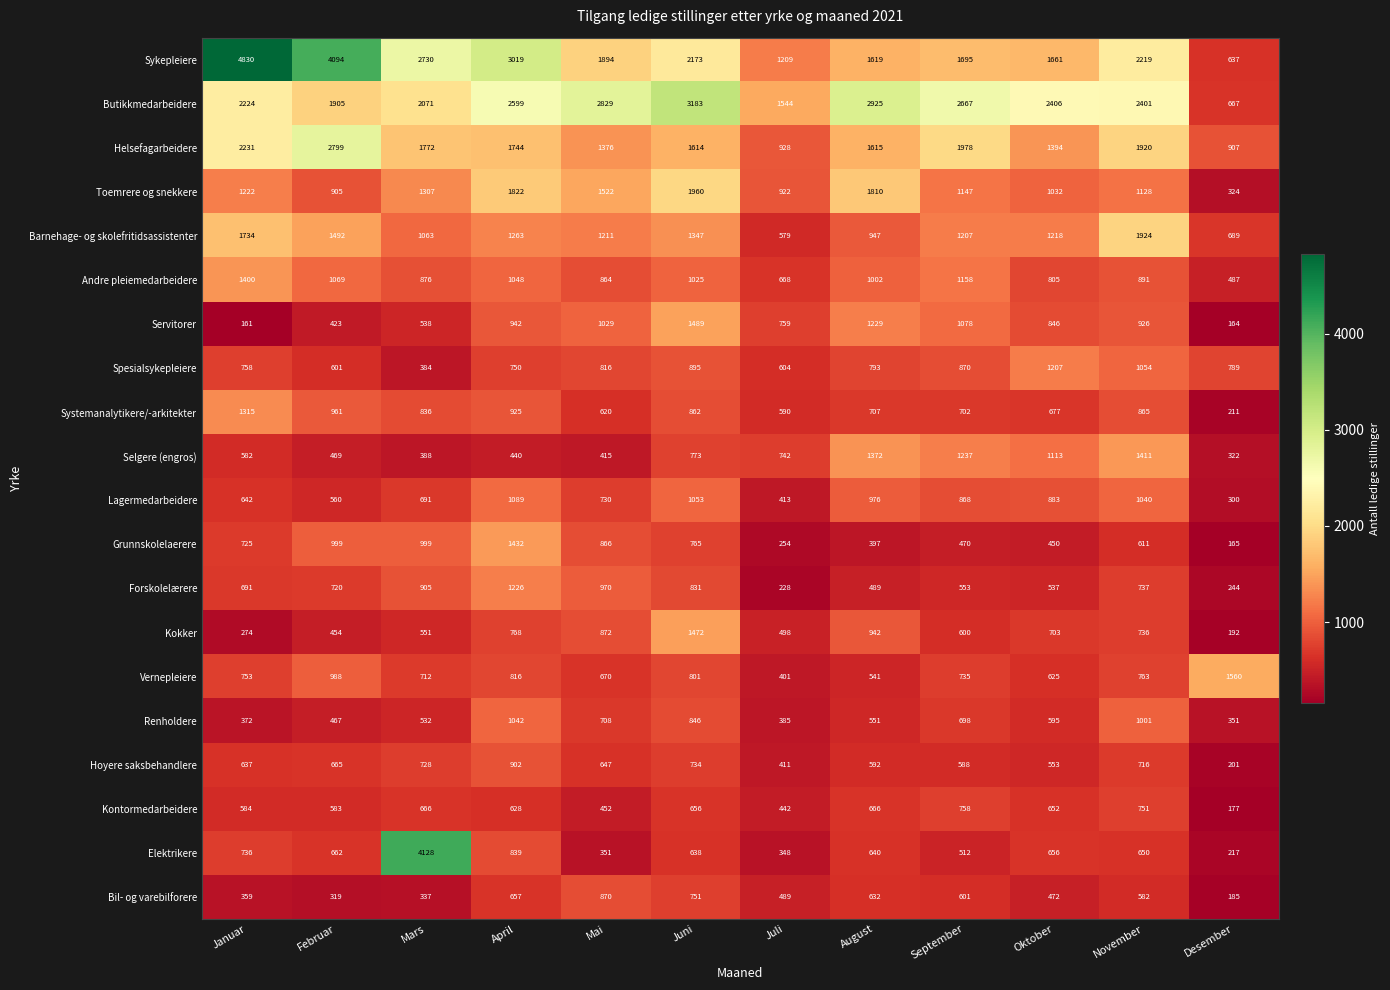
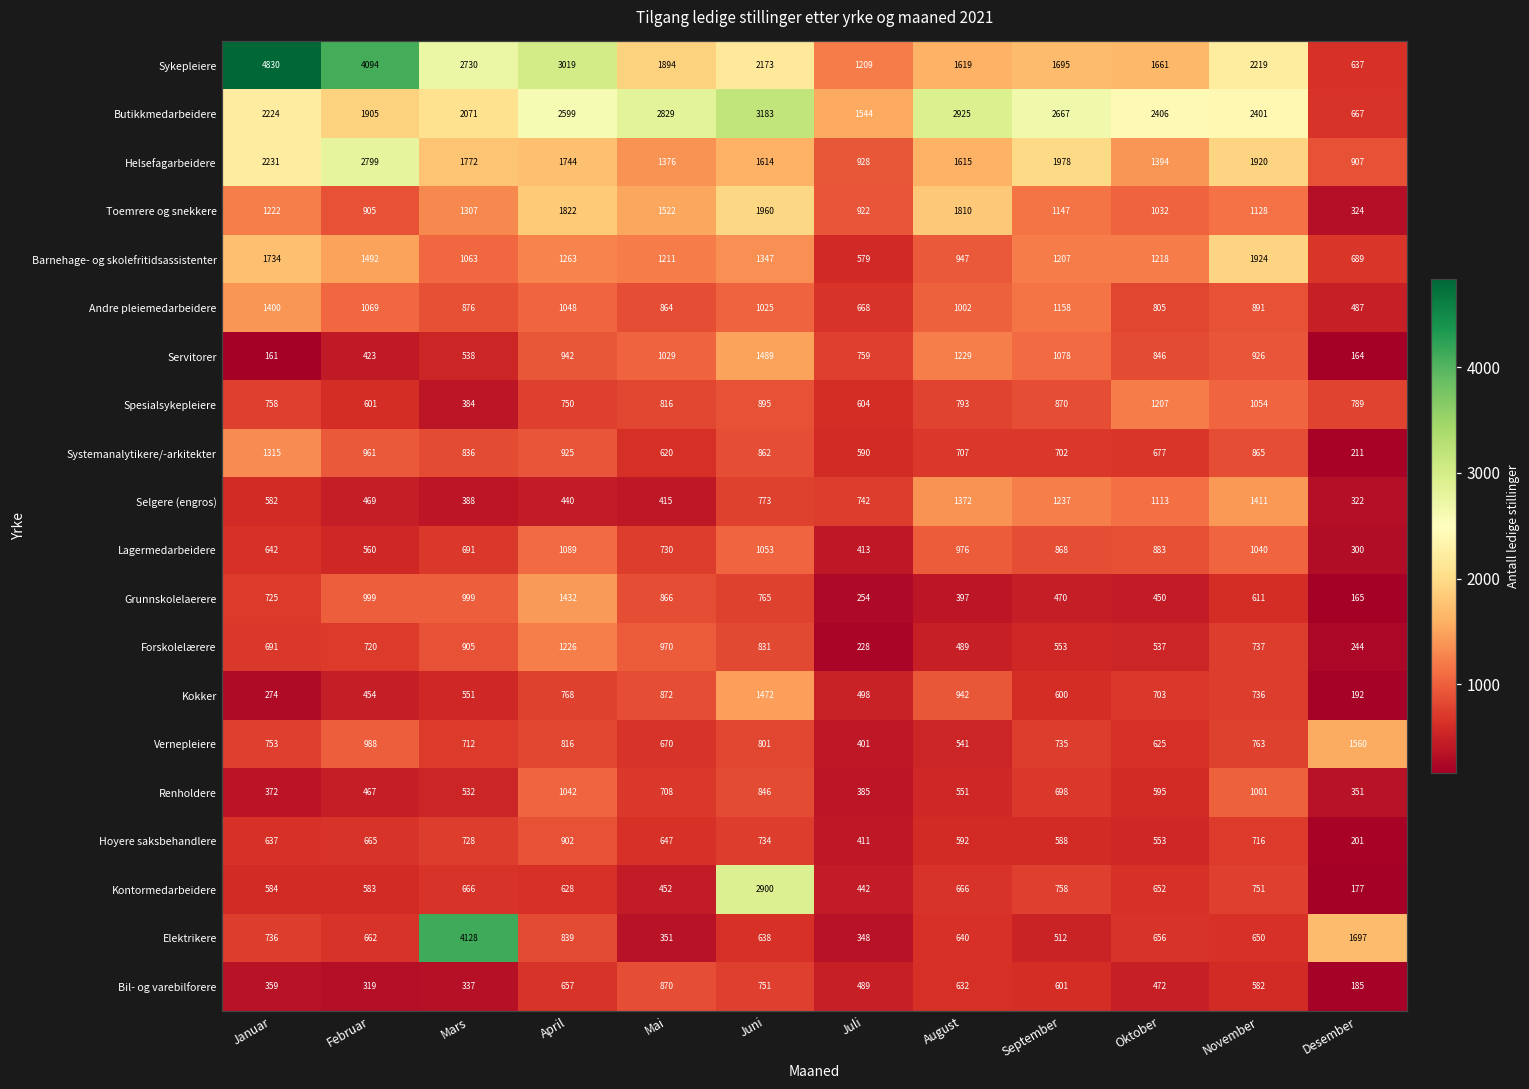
  {
    "Kontormedarbeidere": {
      "Januar": 584,
      "Februar": 583,
      "Mars": 666,
      "April": 628,
      "Mai": 452,
-     "Juni": 656,
+     "Juni": 2900,
      "Juli": 442,
      "August": 666,
      "September": 758,
      "Oktober": 652,
      "November": 751,
      "Desember": 177
    },
    "Elektrikere": {
      "Januar": 736,
      "Februar": 662,
      "Mars": 4128,
      "April": 839,
      "Mai": 351,
      "Juni": 638,
      "Juli": 348,
      "August": 640,
      "September": 512,
      "Oktober": 656,
      "November": 650,
-     "Desember": 217
+     "Desember": 1697
    }
  }
